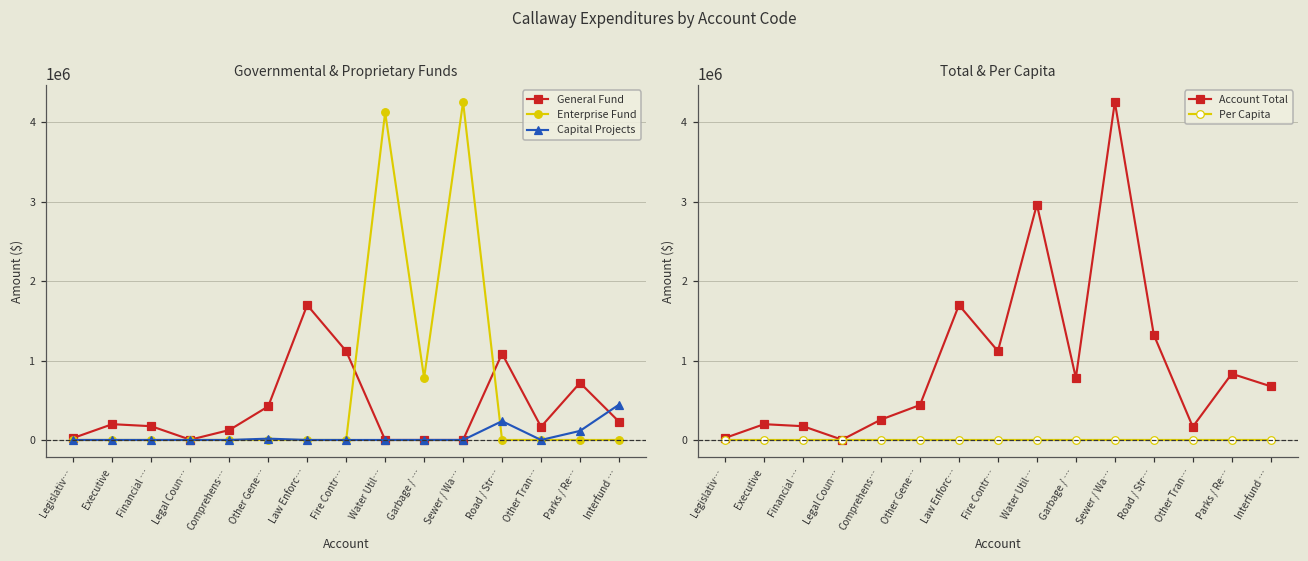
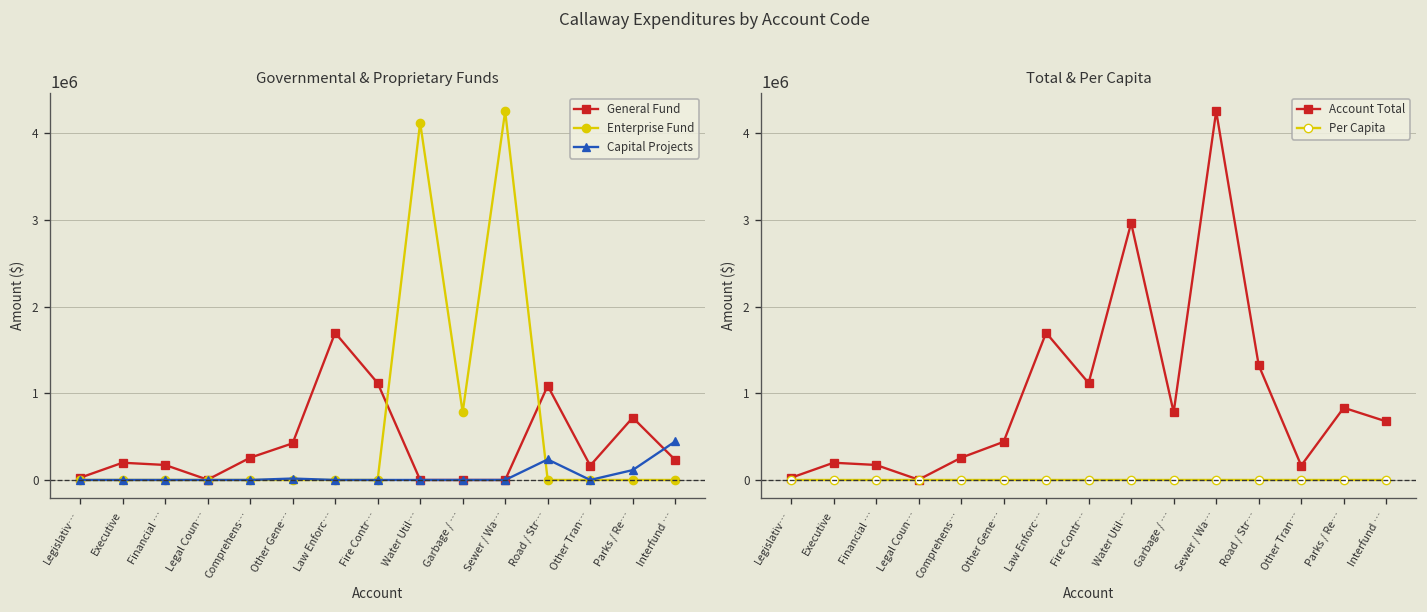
  {
    "Governmental & Proprietary Funds": {
      "General Fund": {
        "Executive": 200000,
        "Financial …": 200000,
-       "Comprehens…": 100000,
+       "Comprehens…": 300000,
        "Other Gene…": 400000,
        "Law Enforc…": 1700000,
        "Fire Contr…": 1100000,
        "Road / Str…": 1100000,
        "Other Tran…": 200000,
        "Parks / Re…": 700000,
        "Interfund …": 200000
      },
      "Enterprise Fund": {
        "Water Util…": 4100000,
        "Garbage / …": 800000,
        "Sewer / Wa…": 4300000,
        "Road / Str…": 0,
        "Parks / Re…": 0,
        "Interfund …": 0
      },
      "Capital Projects": {
        "Road / Str…": 200000,
        "Parks / Re…": 100000,
        "Interfund …": 400000
      }
    },
    "Total & Per Capita": {
      "Account Total": {
        "Executive": 200000,
        "Financial …": 200000,
        "Comprehens…": 300000,
        "Other Gene…": 400000,
        "Law Enforc…": 1700000,
        "Fire Contr…": 1100000,
        "Water Util…": 3000000,
        "Garbage / …": 800000,
        "Sewer / Wa…": 4300000,
        "Road / Str…": 1300000,
        "Other Tran…": 200000,
        "Parks / Re…": 800000,
        "Interfund …": 700000
      },
      "Per Capita": {
        "Executive": 0,
        "Financial …": 0,
        "Comprehens…": 0,
        "Other Gene…": 0,
        "Law Enforc…": 0,
        "Fire Contr…": 0,
        "Water Util…": 0,
        "Garbage / …": 0,
        "Sewer / Wa…": 0,
        "Road / Str…": 0,
        "Other Tran…": 0,
        "Parks / Re…": 0,
        "Interfund …": 0
      }
    }
  }
